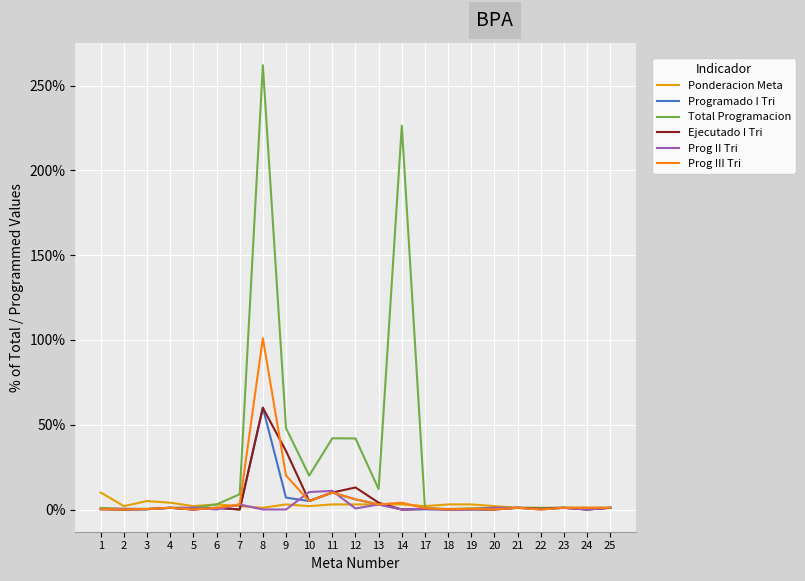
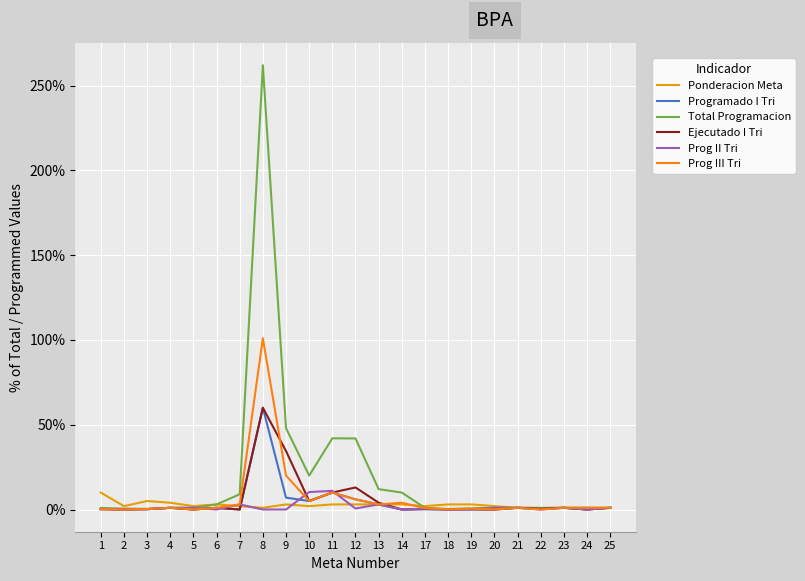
  {
    "Programado I Tri": {
      "9": "7%"
    },
    "Total Programacion": {
      "7": "9%",
      "8": "262%",
      "9": "48%",
      "10": "20%",
      "11": "42%",
      "12": "42%",
      "13": "12%",
-     "14": "226%"
+     "14": "10%"
    },
    "Ejecutado I Tri": {
      "9": "35%",
      "12": "13%"
    },
    "Prog II Tri": {
      "9": "0%",
      "10": "10%",
      "12": "1%"
    }
  }
